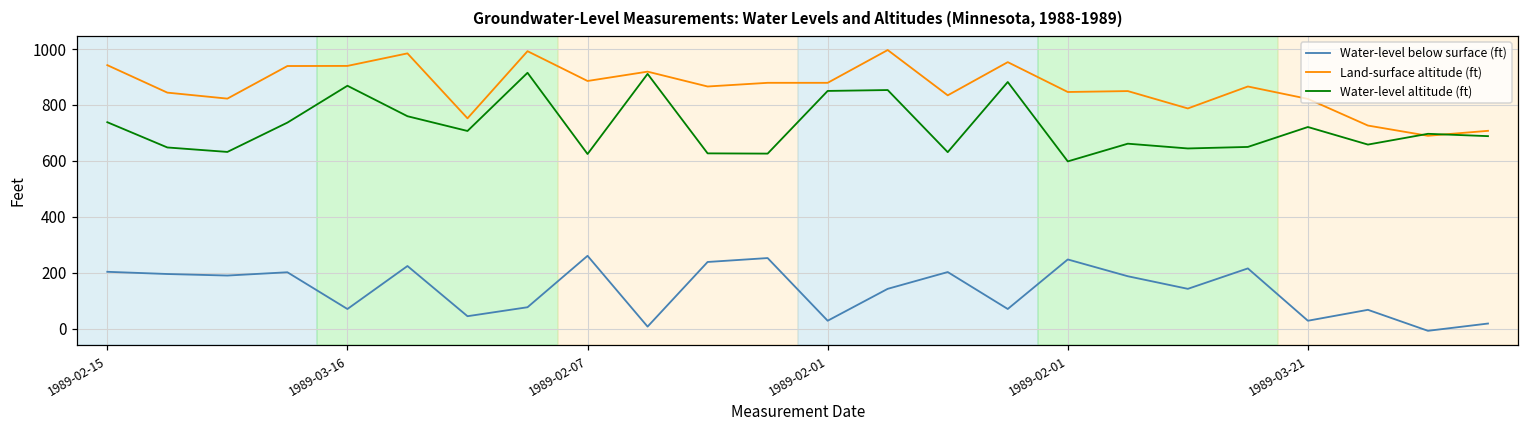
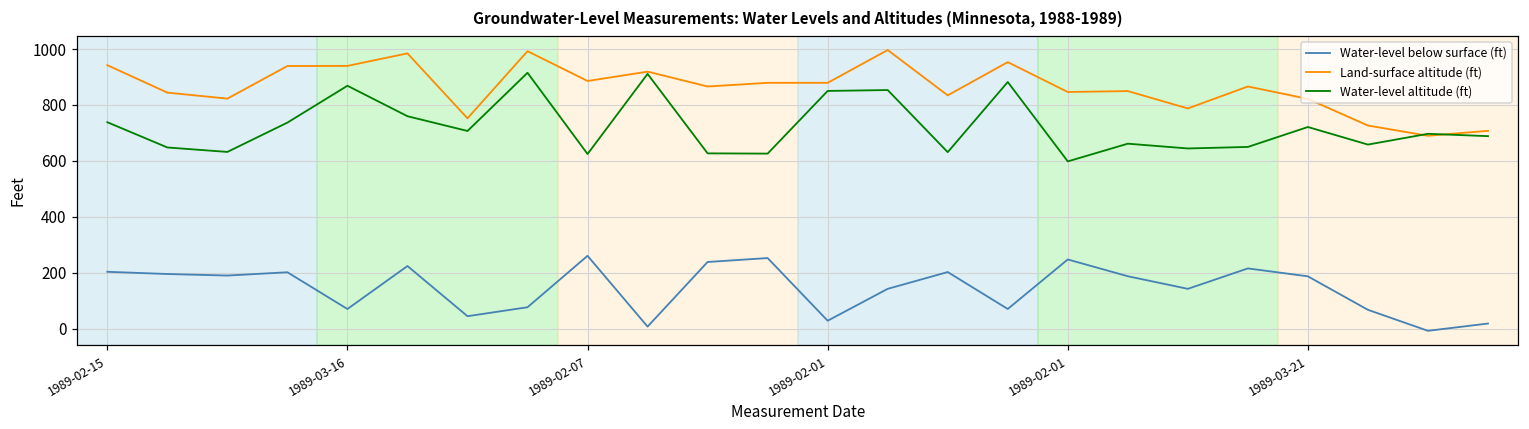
  {
    "Water-level below surface (ft)": {
-     "1989-03-21": 30
+     "1989-03-21": 190
    },
    "Water-level altitude (ft)": {
      "1989-03-21": 720
    }
  }
